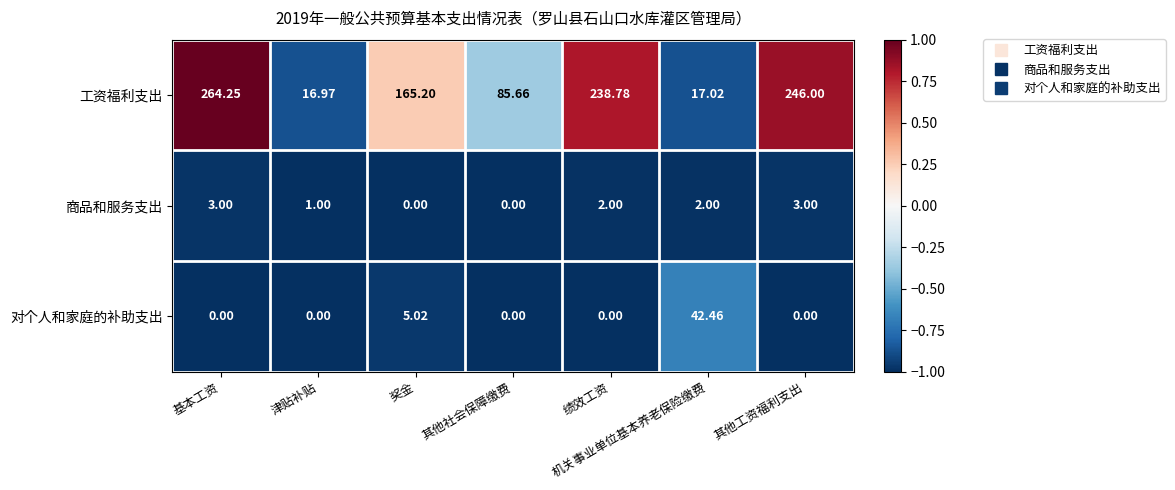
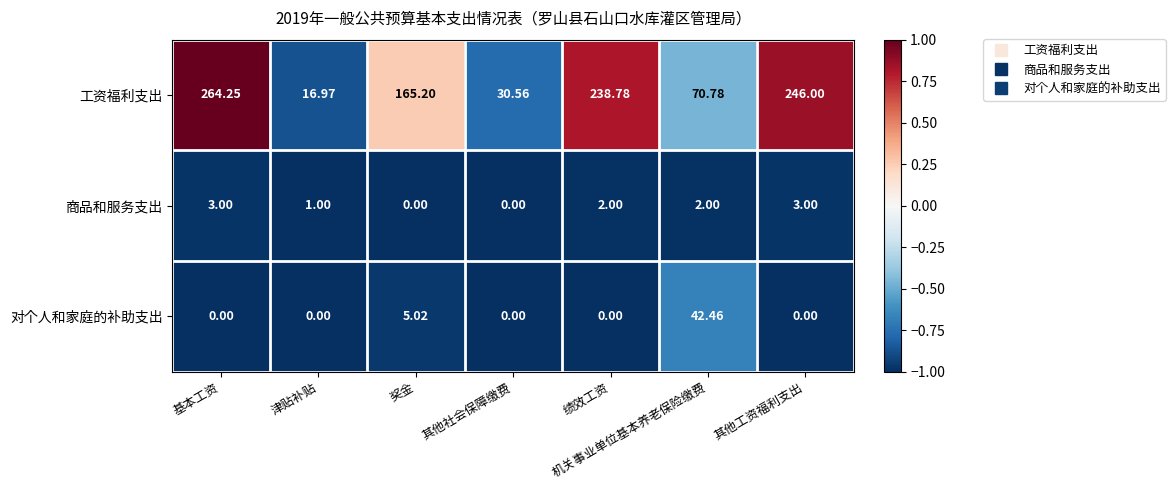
  {
    "工资福利支出": {
      "基本工资": 264.25,
      "津贴补贴": 16.97,
      "奖金": 165.20,
-     "其他社会保障缴费": 85.66,
+     "其他社会保障缴费": 30.56,
      "绩效工资": 238.78,
-     "机关事业单位基本养老保险缴费": 17.02,
+     "机关事业单位基本养老保险缴费": 70.78,
      "其他工资福利支出": 246.00
    },
    "商品和服务支出": {
      "基本工资": 3.00,
      "津贴补贴": 1.00,
      "奖金": 0.00,
      "其他社会保障缴费": 0.00,
      "绩效工资": 2.00,
      "机关事业单位基本养老保险缴费": 2.00,
      "其他工资福利支出": 3.00
    },
    "对个人和家庭的补助支出": {
      "基本工资": 0.00,
      "津贴补贴": 0.00,
      "奖金": 5.02,
      "其他社会保障缴费": 0.00,
      "绩效工资": 0.00,
      "机关事业单位基本养老保险缴费": 42.46,
      "其他工资福利支出": 0.00
    }
  }
